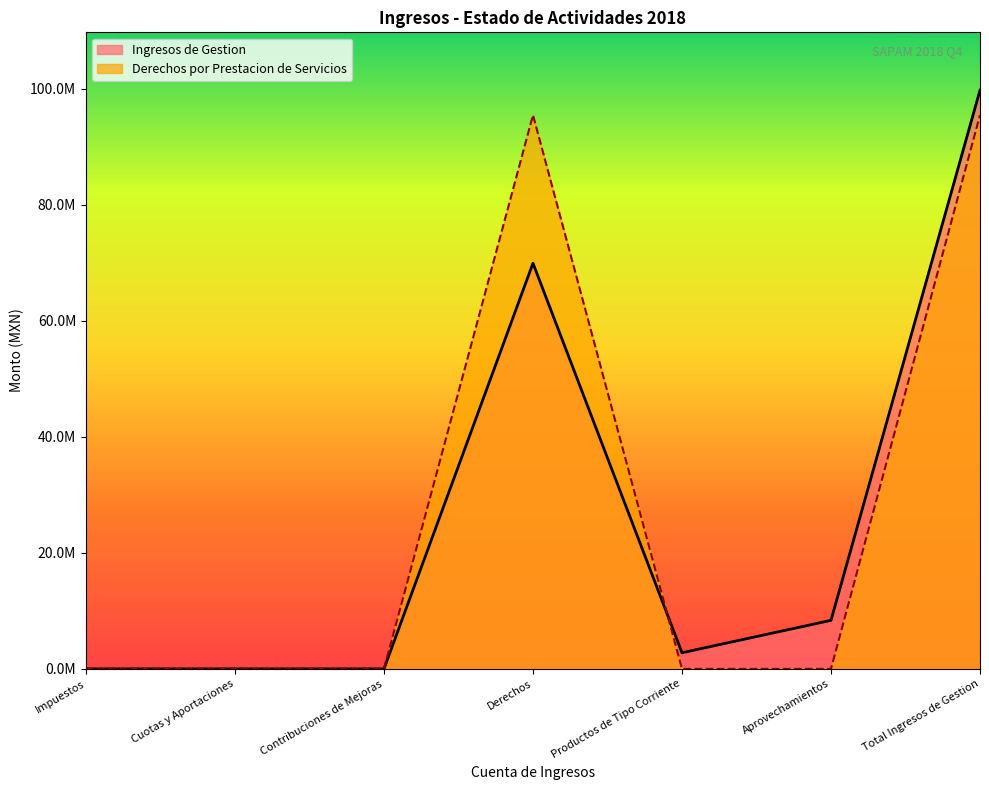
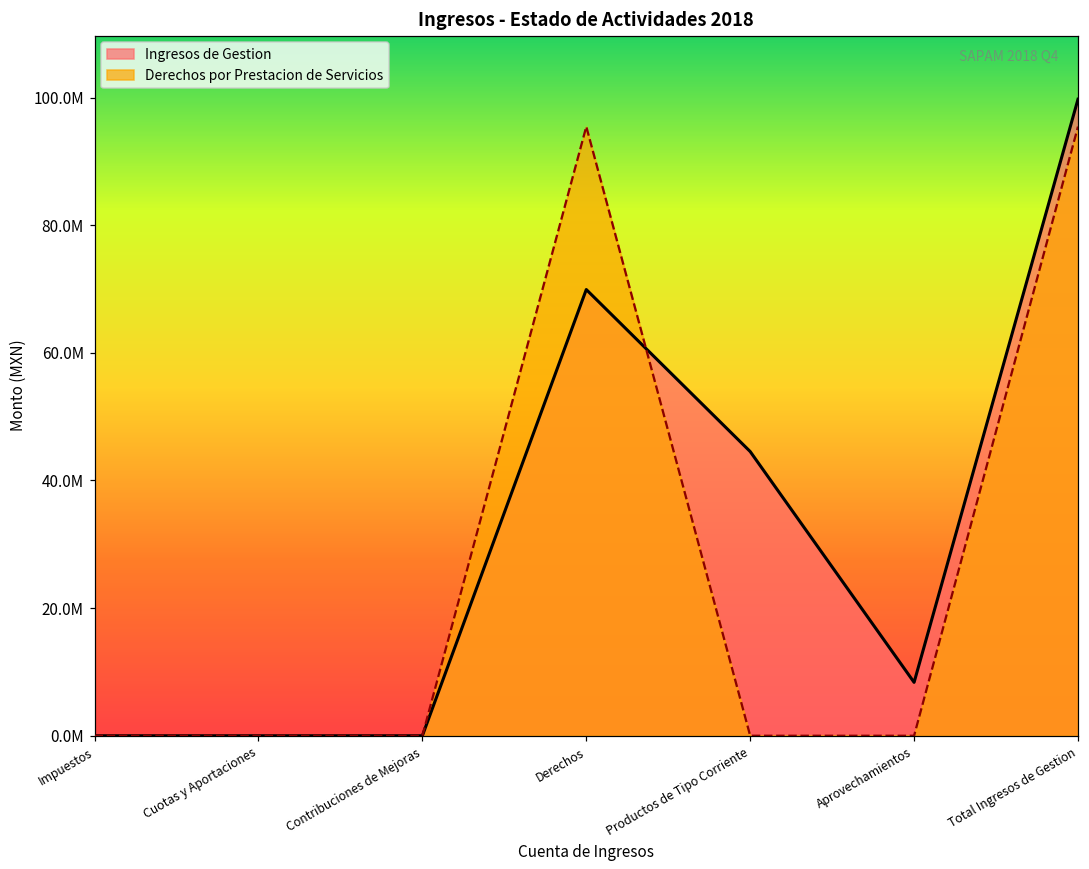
  {
    "Ingresos de Gestion": {
      "Derechos": 70000000,
-     "Productos de Tipo Corriente": 3000000,
+     "Productos de Tipo Corriente": 45000000,
      "Aprovechamientos": 8000000,
      "Total Ingresos de Gestion": 100000000
    },
    "Derechos por Prestacion de Servicios": {
      "Derechos": 95000000,
      "Productos de Tipo Corriente": 0,
      "Aprovechamientos": 0,
      "Total Ingresos de Gestion": 95000000
    }
  }
